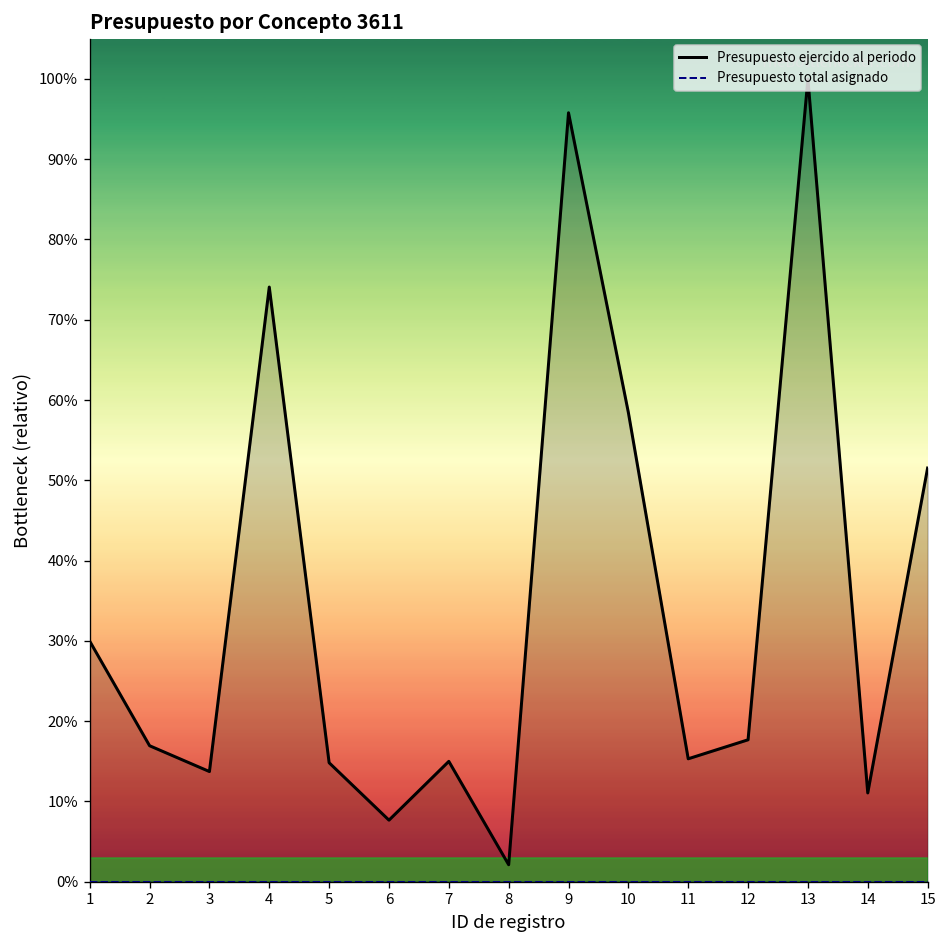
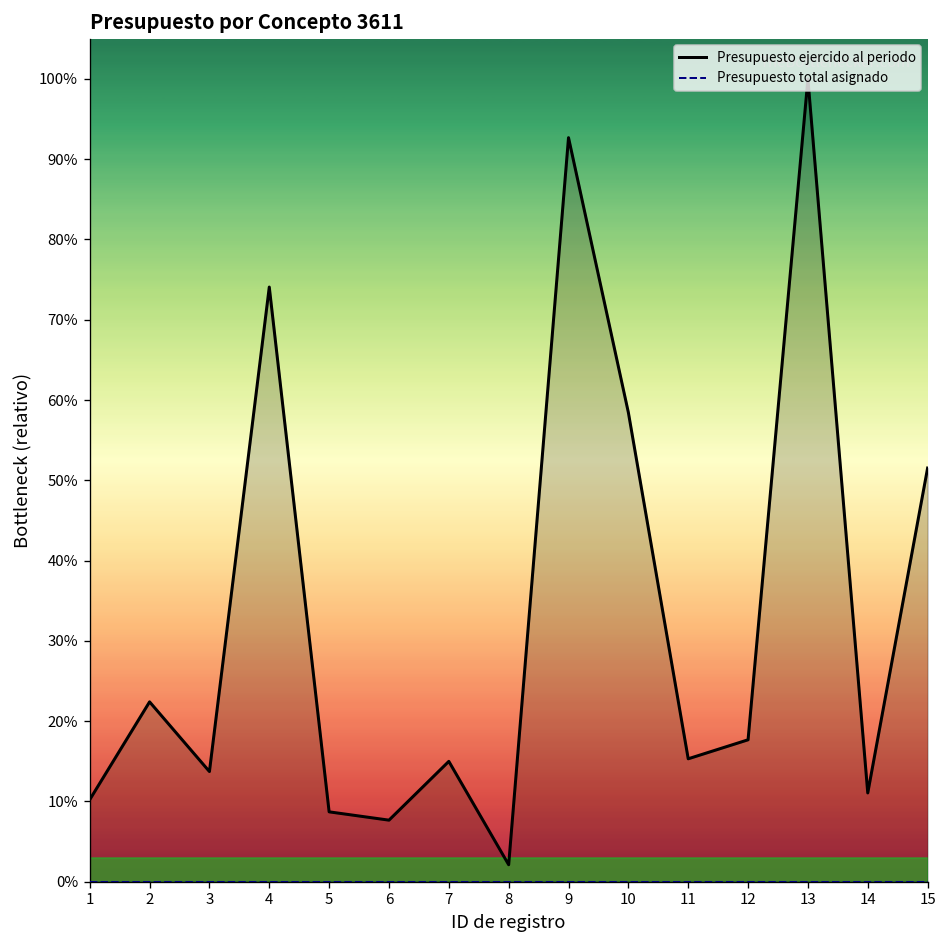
  {
    "Presupuesto ejercido al periodo": {
-     "1": "30%",
-     "2": "17%",
+     "1": "10%",
+     "2": "22%",
      "3": "14%",
      "4": "74%",
-     "5": "15%",
+     "5": "9%",
      "6": "8%",
      "7": "15%",
-     "9": "96%",
+     "9": "93%",
      "10": "58%",
      "11": "15%",
      "12": "18%",
      "14": "11%",
      "15": "52%"
    }
  }
